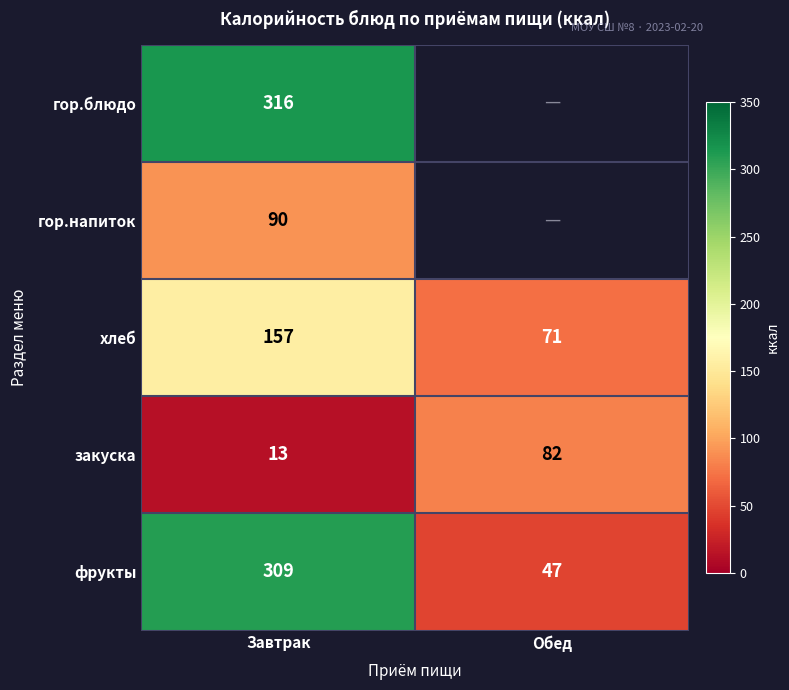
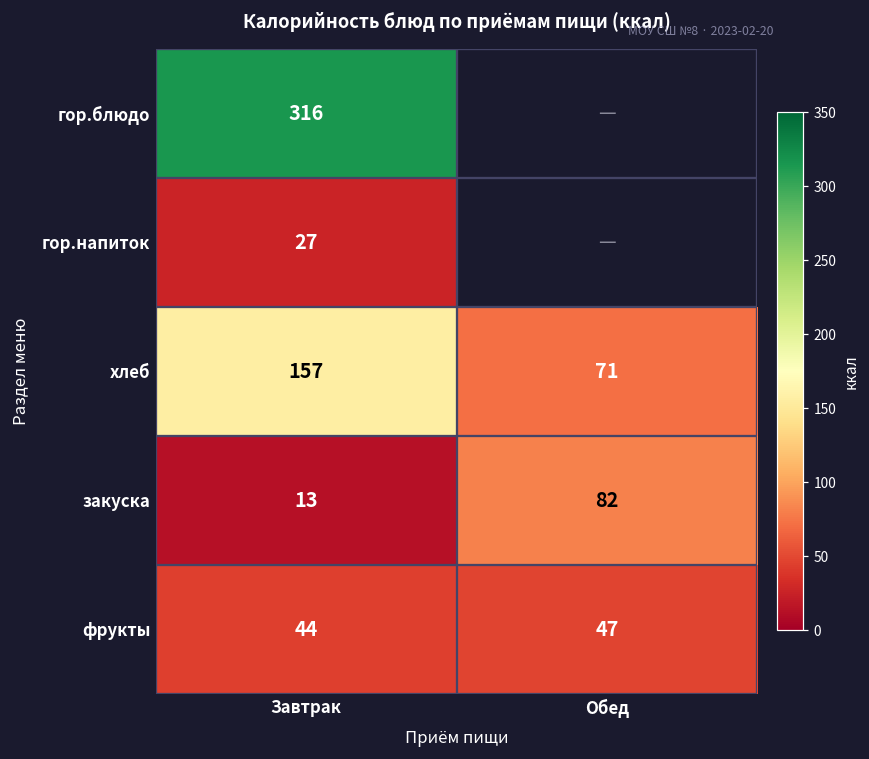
  {
    "гор.блюдо": {
      "Завтрак": 316
    },
    "гор.напиток": {
-     "Завтрак": 90
+     "Завтрак": 27
    },
    "хлеб": {
      "Завтрак": 157,
      "Обед": 71
    },
    "закуска": {
      "Завтрак": 13,
      "Обед": 82
    },
    "фрукты": {
-     "Завтрак": 309,
+     "Завтрак": 44,
      "Обед": 47
    }
  }
